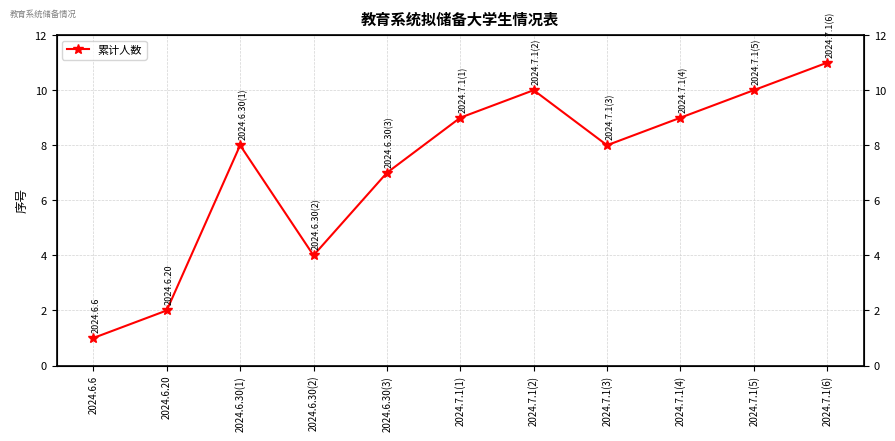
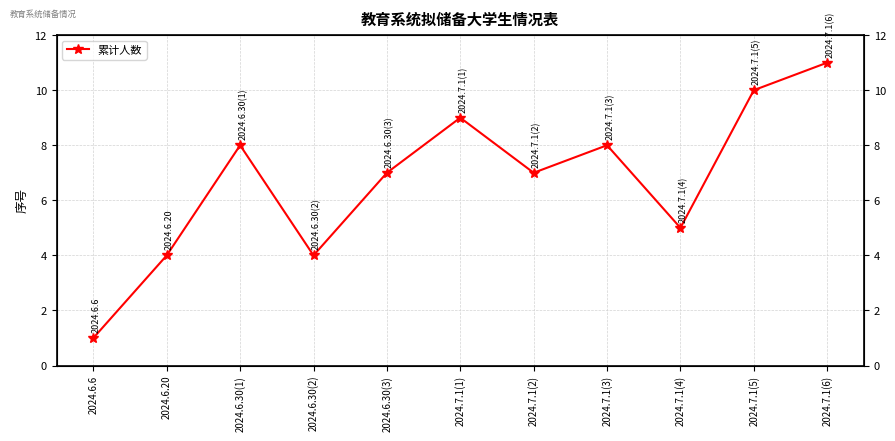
  {
-   "2024.6.20": 2,
-   "2024.7.1(2)": 10,
-   "2024.7.1(4)": 9
+   "2024.6.20": 4,
+   "2024.7.1(2)": 7,
+   "2024.7.1(4)": 5
  }
